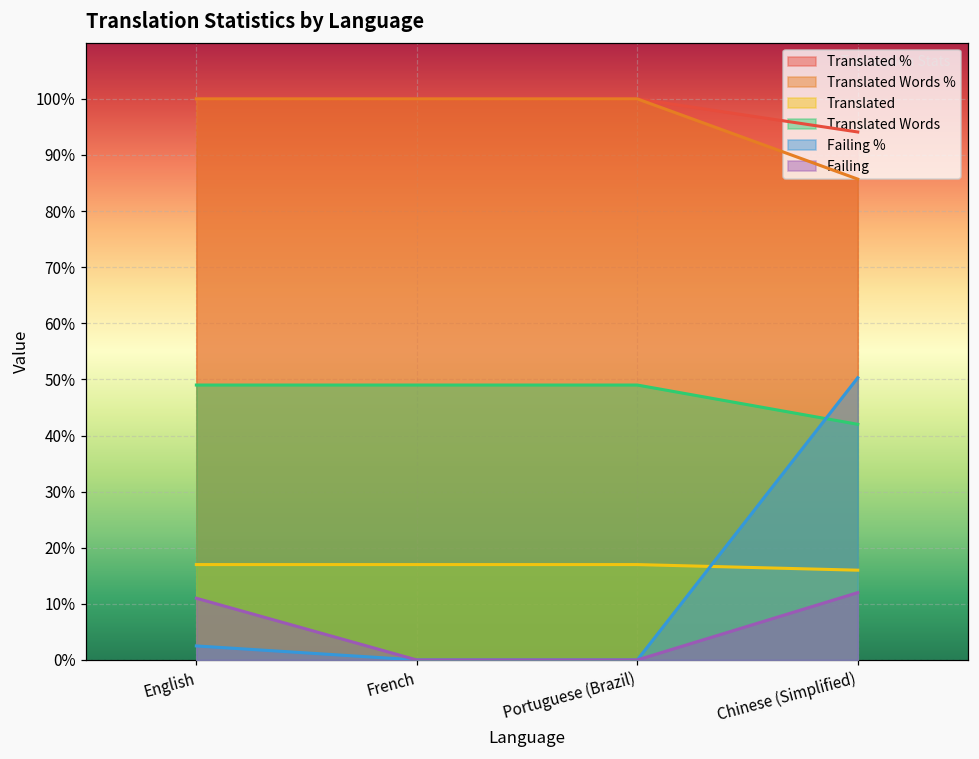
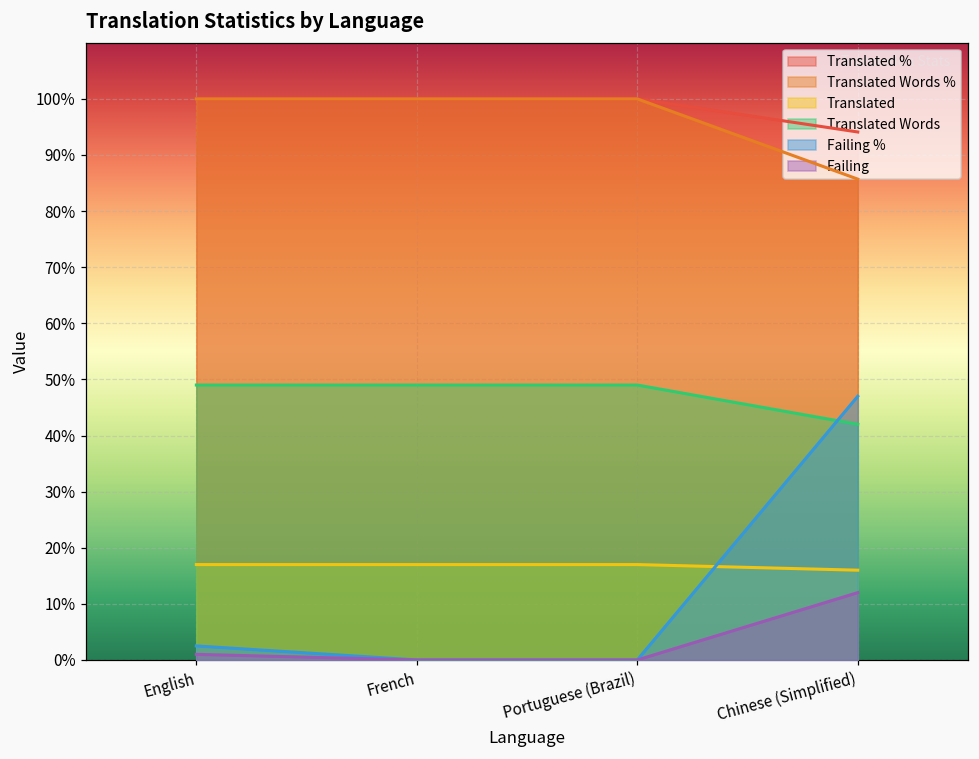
  {
    "Translated Words": {
      "English": "49%",
      "French": "49%",
      "Portuguese (Brazil)": "49%",
      "Chinese (Simplified)": "42%"
    },
    "Failing %": {
      "English": "3%",
-     "Chinese (Simplified)": "50%"
+     "Chinese (Simplified)": "47%"
    },
    "Failing": {
-     "English": "11%",
+     "English": "1%",
      "Chinese (Simplified)": "12%"
    }
  }
